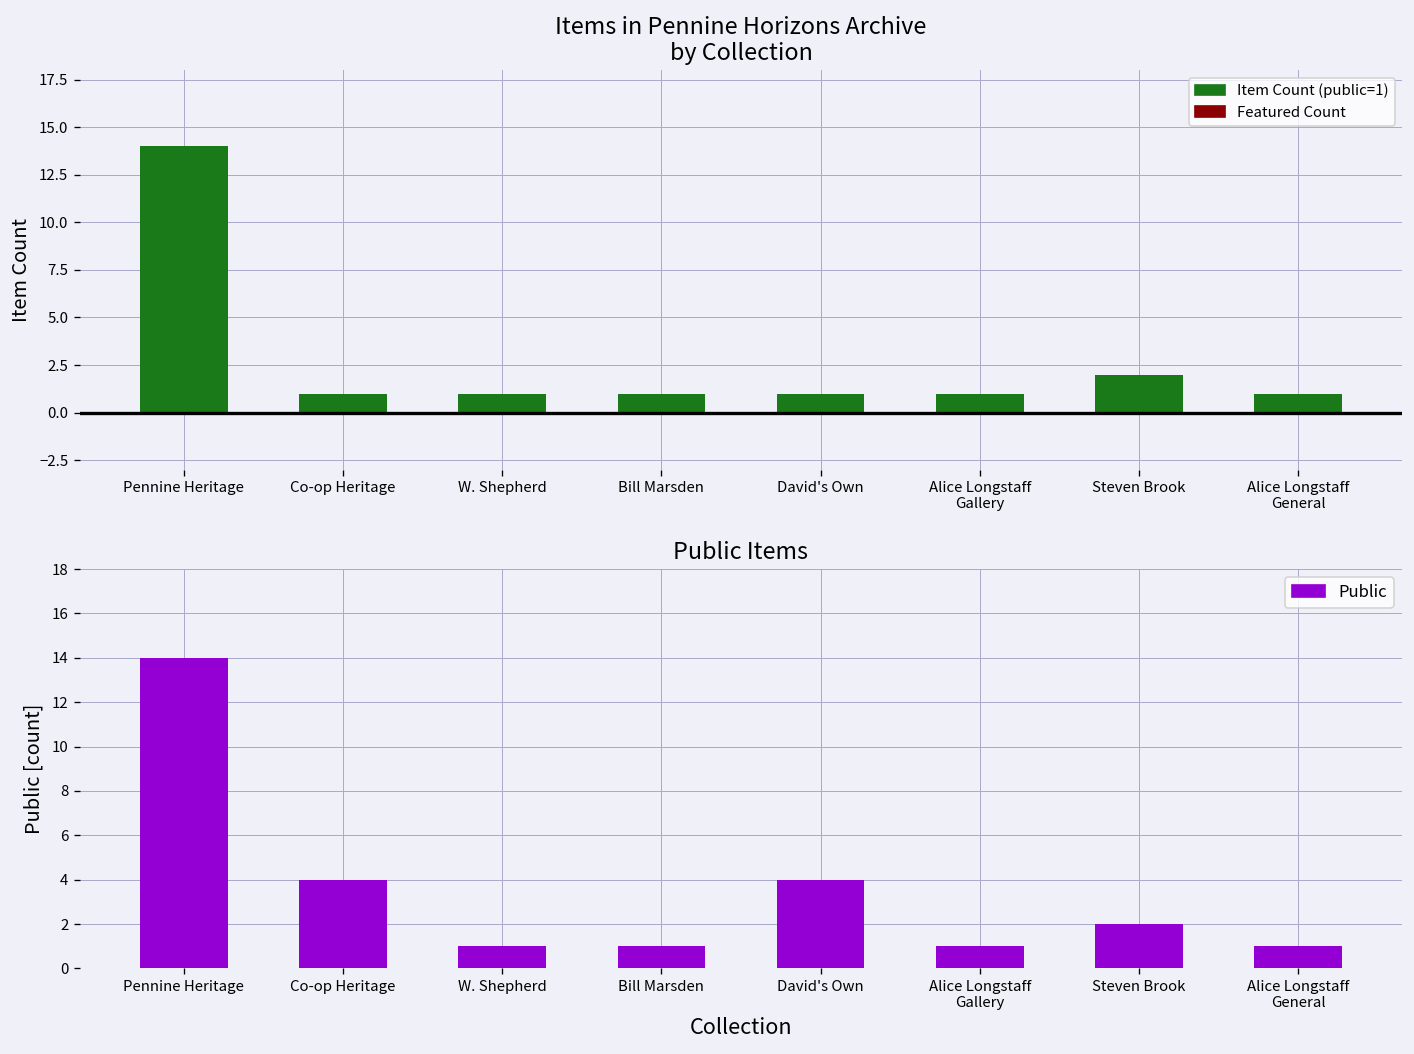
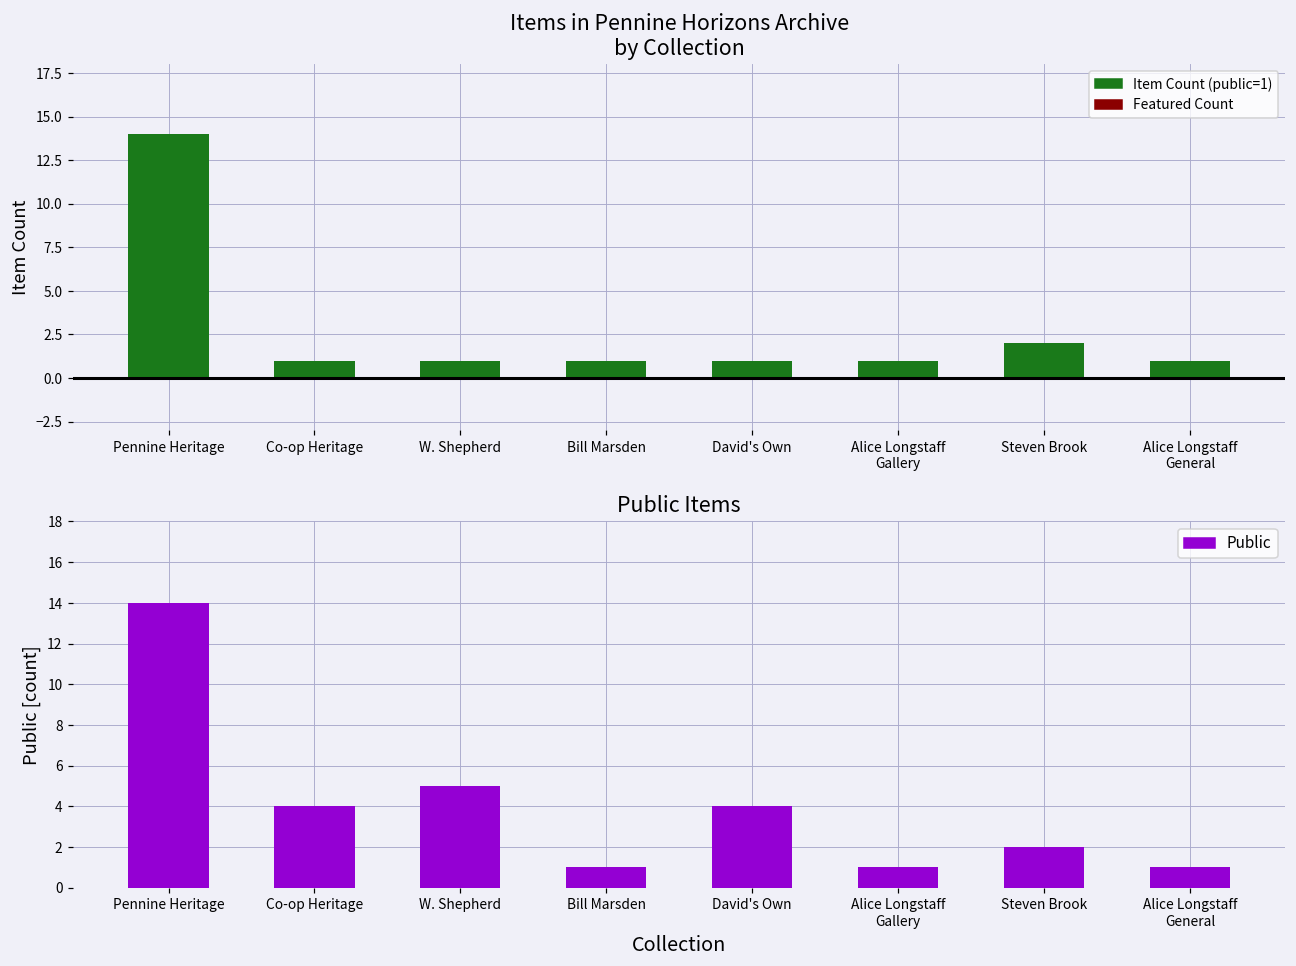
  {
    "Items in Pennine Horizons Archive by Collection": {
      "Item Count (public=1)": {
        "Pennine Heritage": 14.0,
        "Co-op Heritage": 1.0,
        "W. Shepherd": 1.0,
        "Bill Marsden": 1.0,
        "David's Own": 1.0,
        "Alice Longstaff Gallery": 1.0,
        "Steven Brook": 2.0,
        "Alice Longstaff General": 1.0
      },
      "Featured Count": {
        "Pennine Heritage": 0.0,
        "Co-op Heritage": 0.0,
        "W. Shepherd": 0.0,
        "Bill Marsden": 0.0,
        "David's Own": 0.0,
        "Alice Longstaff Gallery": 0.0,
        "Steven Brook": 0.0,
        "Alice Longstaff General": 0.0
      }
    },
    "Public Items": {
      "Pennine Heritage": 14,
      "Co-op Heritage": 4,
-     "W. Shepherd": 1,
+     "W. Shepherd": 5,
      "Bill Marsden": 1,
      "David's Own": 4,
      "Alice Longstaff Gallery": 1,
      "Steven Brook": 2,
      "Alice Longstaff General": 1
    }
  }
